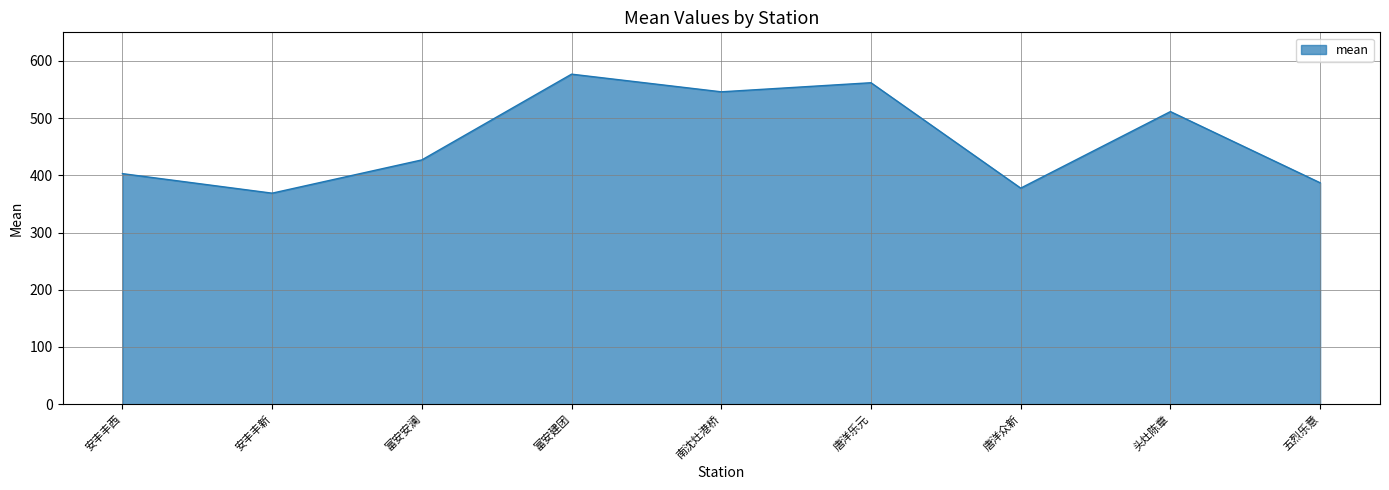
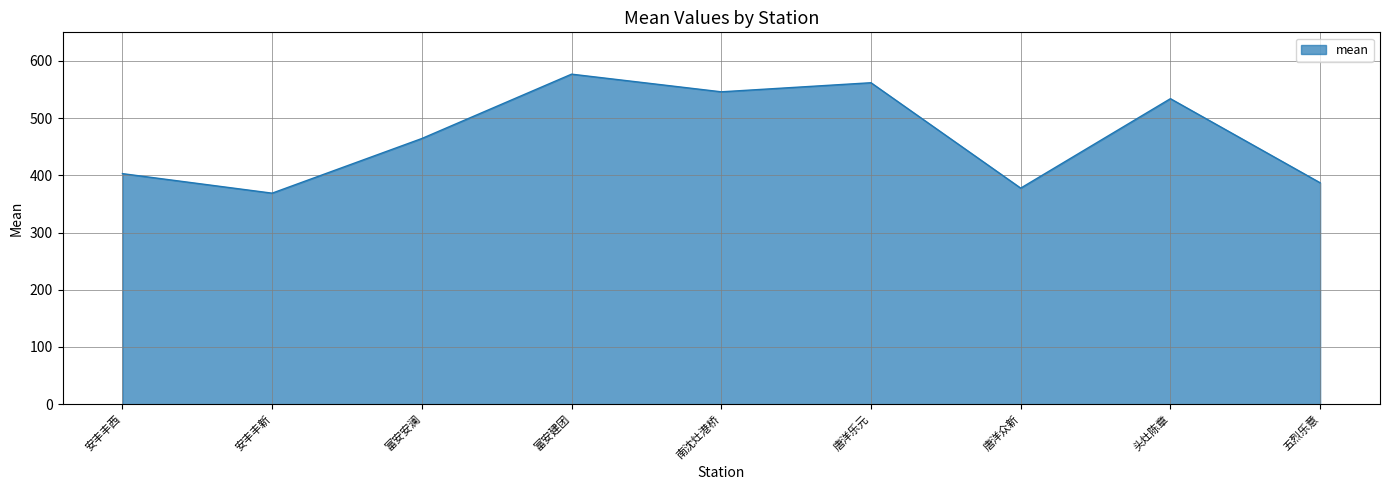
  {
    "安丰丰西": 400,
    "安丰丰新": 370,
-   "富安安澜": 430,
+   "富安安澜": 460,
    "富安建团": 580,
    "南沈灶港桥": 550,
    "唐洋乐元": 560,
    "唐洋众新": 380,
-   "头灶陈章": 510,
+   "头灶陈章": 530,
    "五烈乐意": 390
  }
